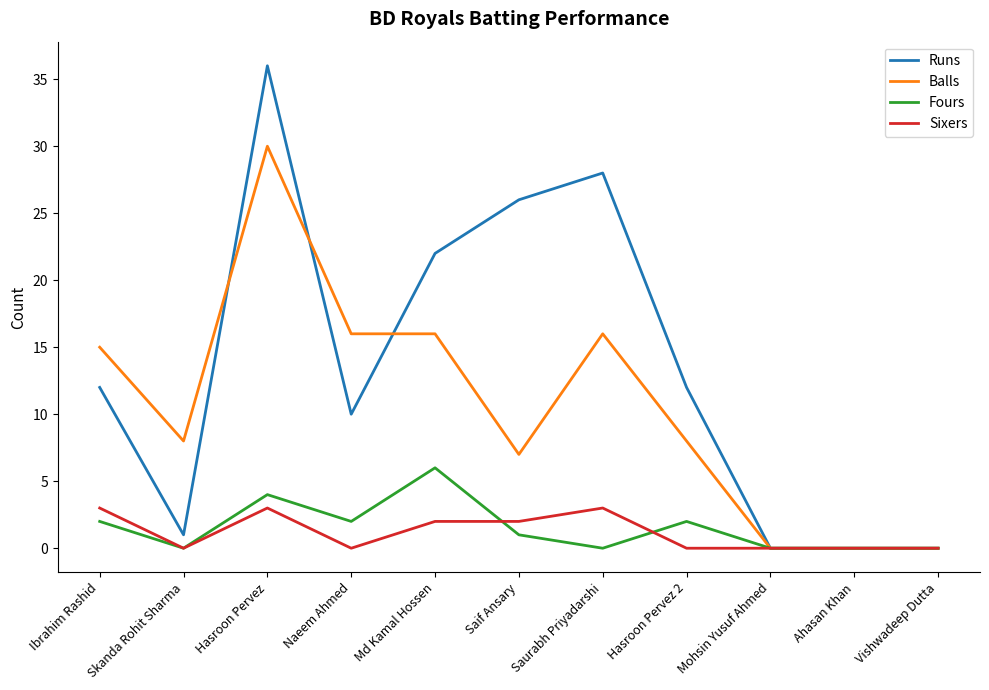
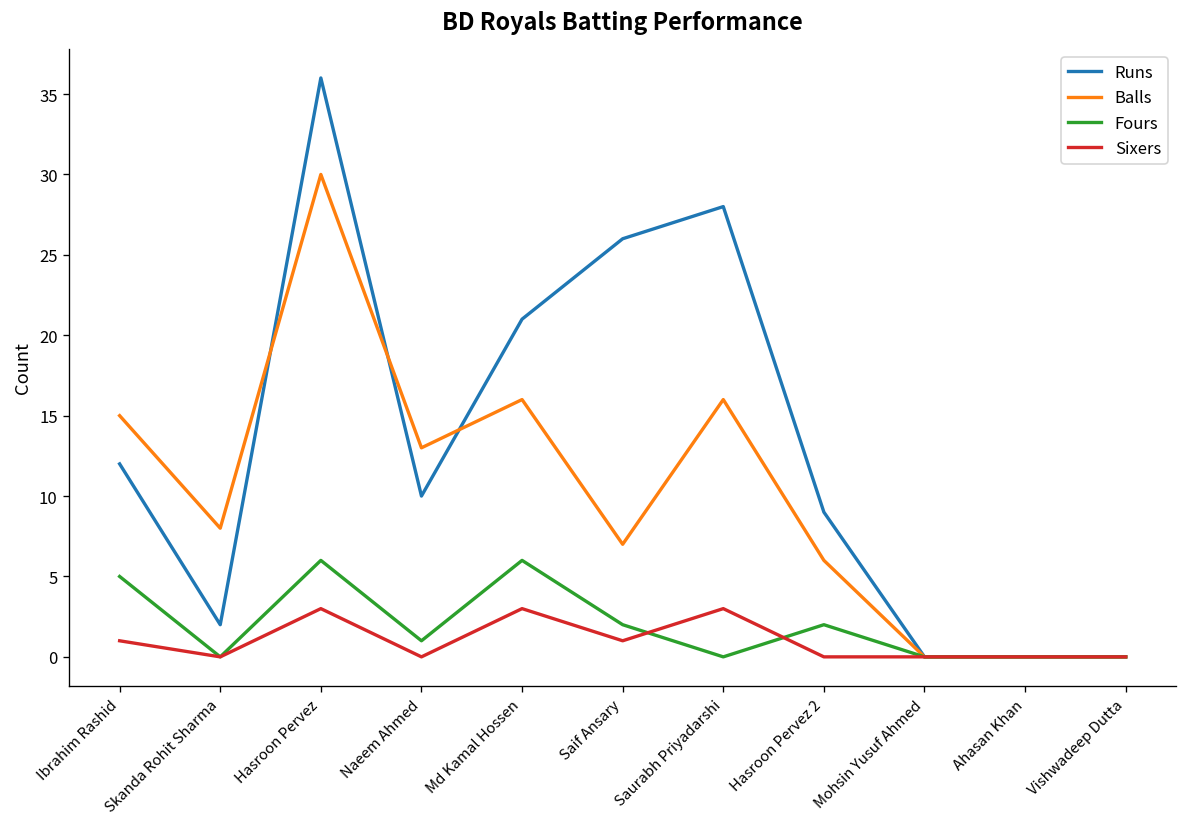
  {
    "Runs": {
      "Ibrahim Rashid": 12,
-     "Skanda Rohit Sharma": 1,
+     "Skanda Rohit Sharma": 2,
      "Hasroon Pervez": 36,
      "Naeem Ahmed": 10,
-     "Md Kamal Hossen": 22,
+     "Md Kamal Hossen": 21,
      "Saif Ansary": 26,
      "Saurabh Priyadarshi": 28,
-     "Hasroon Pervez 2": 12
+     "Hasroon Pervez 2": 9
    },
    "Balls": {
      "Ibrahim Rashid": 15,
      "Skanda Rohit Sharma": 8,
      "Hasroon Pervez": 30,
-     "Naeem Ahmed": 16,
+     "Naeem Ahmed": 13,
      "Md Kamal Hossen": 16,
      "Saif Ansary": 7,
      "Saurabh Priyadarshi": 16,
-     "Hasroon Pervez 2": 8
+     "Hasroon Pervez 2": 6
    },
    "Fours": {
-     "Ibrahim Rashid": 2,
-     "Hasroon Pervez": 4,
-     "Naeem Ahmed": 2,
+     "Ibrahim Rashid": 5,
+     "Hasroon Pervez": 6,
+     "Naeem Ahmed": 1,
      "Md Kamal Hossen": 6,
-     "Saif Ansary": 1,
+     "Saif Ansary": 2,
      "Saurabh Priyadarshi": 0,
      "Hasroon Pervez 2": 2
    },
    "Sixers": {
-     "Ibrahim Rashid": 3,
+     "Ibrahim Rashid": 1,
      "Hasroon Pervez": 3,
      "Naeem Ahmed": 0,
-     "Md Kamal Hossen": 2,
-     "Saif Ansary": 2,
+     "Md Kamal Hossen": 3,
+     "Saif Ansary": 1,
      "Saurabh Priyadarshi": 3,
      "Hasroon Pervez 2": 0
    }
  }
